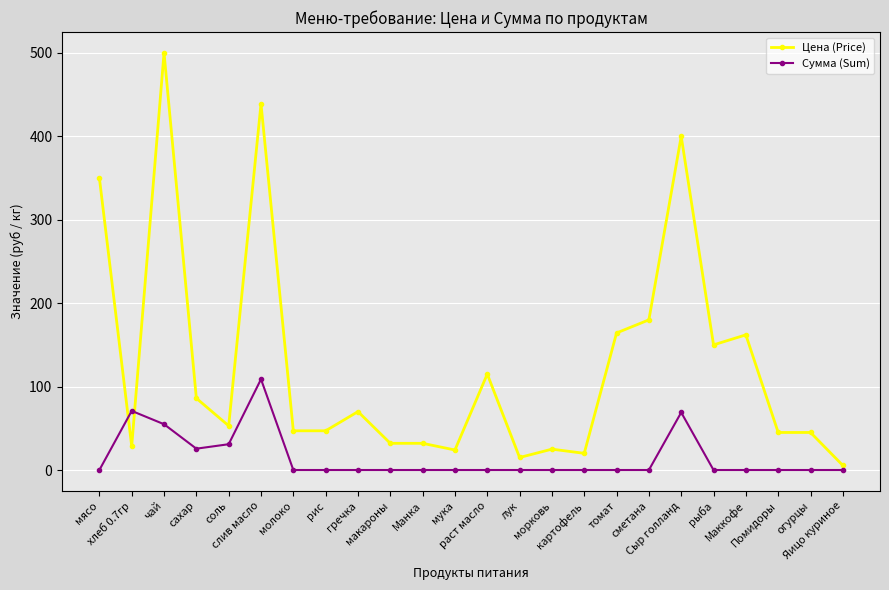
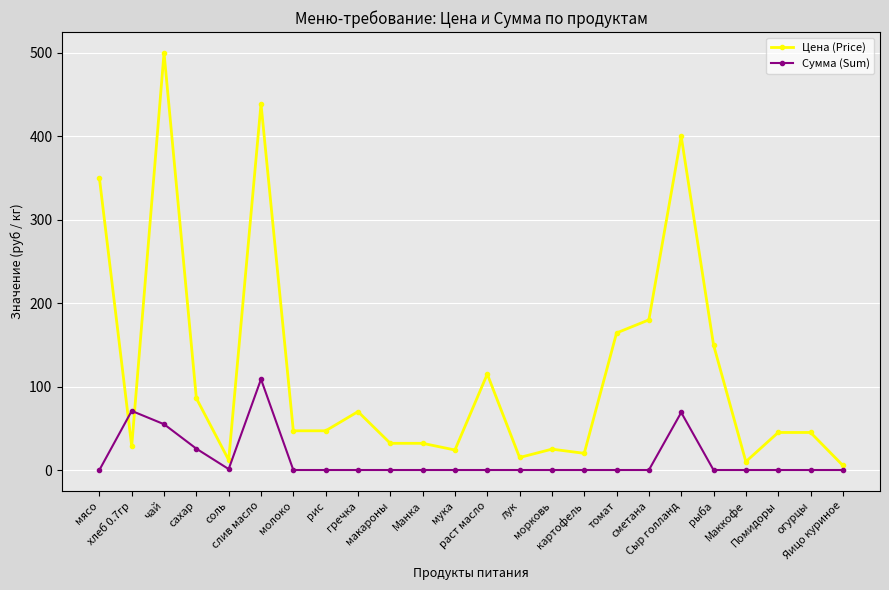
  {
    "Цена (Price)": {
      "мясо": 350,
      "хлеб 0.7гр": 30,
      "чай": 500,
      "сахар": 90,
-     "соль": 50,
+     "соль": 10,
      "слив масло": 440,
      "молоко": 50,
      "рис": 50,
      "гречка": 70,
      "макароны": 30,
      "Манка": 30,
      "мука": 20,
      "раст масло": 120,
      "лук": 20,
      "морковь": 30,
      "картофель": 20,
      "томат": 160,
      "сметана": 180,
      "Сыр голланд": 400,
      "рыба": 150,
-     "Маккофе": 160,
+     "Маккофе": 10,
      "Помидоры": 50,
      "огурцы": 50,
      "Яицо куриное": 10
    },
    "Сумма (Sum)": {
      "мясо": 0,
      "хлеб 0.7гр": 70,
      "чай": 50,
      "сахар": 30,
-     "соль": 30,
+     "соль": 0,
      "слив масло": 110,
      "молоко": 0,
      "рис": 0,
      "гречка": 0,
      "макароны": 0,
      "Манка": 0,
      "мука": 0,
      "раст масло": 0,
      "лук": 0,
      "морковь": 0,
      "картофель": 0,
      "томат": 0,
      "сметана": 0,
      "Сыр голланд": 70,
      "рыба": 0,
      "Маккофе": 0,
      "Помидоры": 0,
      "огурцы": 0,
      "Яицо куриное": 0
    }
  }
